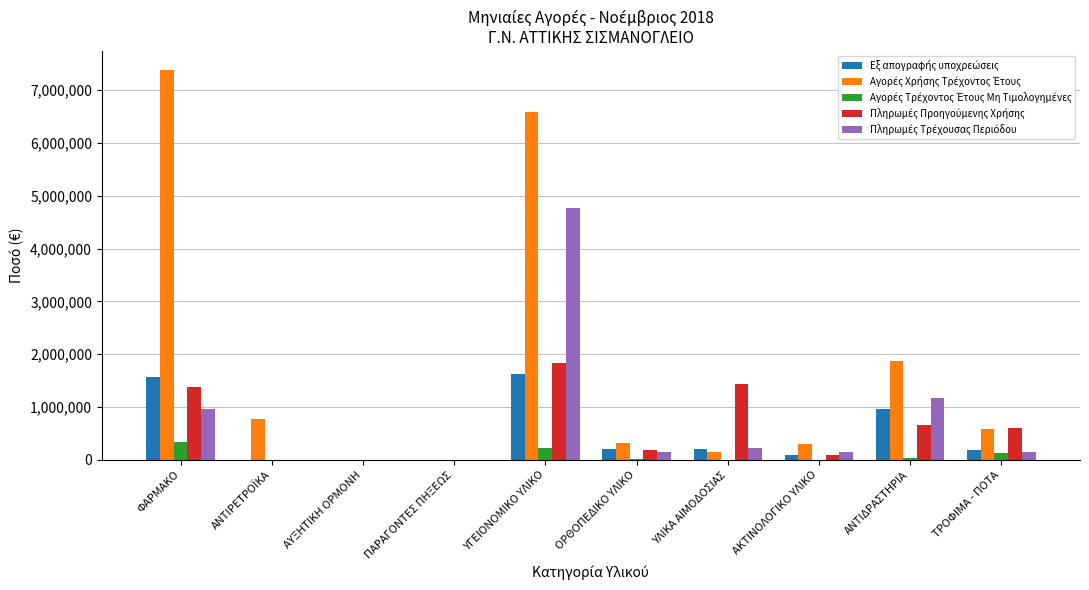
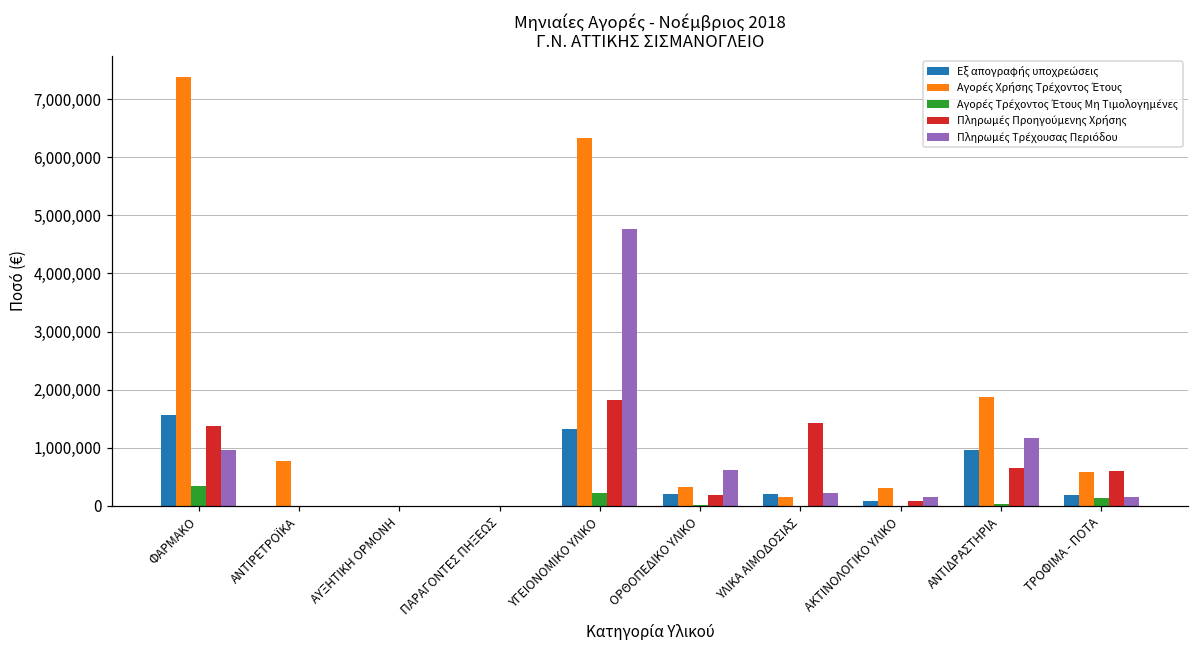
  {
    "Εξ απογραφής υποχρεώσεις": {
      "ΦΑΡΜΑΚΟ": "1,600,000",
      "ΑΝΤΙΡΕΤΡΟΪΚΑ": "0",
      "ΑΥΞΗΤΙΚΗ ΟΡΜΟΝΗ": "0",
      "ΠΑΡΑΓΟΝΤΕΣ ΠΗΞΕΩΣ": "0",
-     "ΥΓΕΙΟΝΟΜΙΚΟ ΥΛΙΚΟ": "1,600,000",
+     "ΥΓΕΙΟΝΟΜΙΚΟ ΥΛΙΚΟ": "1,300,000",
      "ΟΡΘΟΠΕΔΙΚΟ ΥΛΙΚΟ": "200,000",
      "ΥΛΙΚΑ ΑΙΜΟΔΟΣΙΑΣ": "200,000",
      "ΑΚΤΙΝΟΛΟΓΙΚΟ ΥΛΙΚΟ": "100,000",
      "ΑΝΤΙΔΡΑΣΤΗΡΙΑ": "1,000,000",
      "ΤΡΟΦΙΜΑ - ΠΟΤΑ": "200,000"
    },
    "Αγορές Χρήσης Τρέχοντος Έτους": {
      "ΦΑΡΜΑΚΟ": "7,400,000",
      "ΑΝΤΙΡΕΤΡΟΪΚΑ": "800,000",
      "ΑΥΞΗΤΙΚΗ ΟΡΜΟΝΗ": "0",
-     "ΥΓΕΙΟΝΟΜΙΚΟ ΥΛΙΚΟ": "6,600,000",
+     "ΥΓΕΙΟΝΟΜΙΚΟ ΥΛΙΚΟ": "6,300,000",
      "ΟΡΘΟΠΕΔΙΚΟ ΥΛΙΚΟ": "300,000",
      "ΥΛΙΚΑ ΑΙΜΟΔΟΣΙΑΣ": "100,000",
      "ΑΚΤΙΝΟΛΟΓΙΚΟ ΥΛΙΚΟ": "300,000",
      "ΑΝΤΙΔΡΑΣΤΗΡΙΑ": "1,900,000",
      "ΤΡΟΦΙΜΑ - ΠΟΤΑ": "600,000"
    },
    "Αγορές Τρέχοντος Έτους Μη Τιμολογημένες": {
      "ΦΑΡΜΑΚΟ": "300,000",
      "ΑΝΤΙΡΕΤΡΟΪΚΑ": "0",
      "ΑΥΞΗΤΙΚΗ ΟΡΜΟΝΗ": "0",
      "ΠΑΡΑΓΟΝΤΕΣ ΠΗΞΕΩΣ": "0",
      "ΥΓΕΙΟΝΟΜΙΚΟ ΥΛΙΚΟ": "200,000",
      "ΑΚΤΙΝΟΛΟΓΙΚΟ ΥΛΙΚΟ": "0",
      "ΤΡΟΦΙΜΑ - ΠΟΤΑ": "100,000"
    },
    "Πληρωμές Προηγούμενης Χρήσης": {
      "ΦΑΡΜΑΚΟ": "1,400,000",
      "ΑΝΤΙΡΕΤΡΟΪΚΑ": "0",
      "ΑΥΞΗΤΙΚΗ ΟΡΜΟΝΗ": "0",
      "ΠΑΡΑΓΟΝΤΕΣ ΠΗΞΕΩΣ": "0",
      "ΥΓΕΙΟΝΟΜΙΚΟ ΥΛΙΚΟ": "1,800,000",
      "ΟΡΘΟΠΕΔΙΚΟ ΥΛΙΚΟ": "200,000",
      "ΥΛΙΚΑ ΑΙΜΟΔΟΣΙΑΣ": "1,400,000",
      "ΑΚΤΙΝΟΛΟΓΙΚΟ ΥΛΙΚΟ": "100,000",
      "ΑΝΤΙΔΡΑΣΤΗΡΙΑ": "700,000",
      "ΤΡΟΦΙΜΑ - ΠΟΤΑ": "600,000"
    },
    "Πληρωμές Τρέχουσας Περιόδου": {
      "ΦΑΡΜΑΚΟ": "1,000,000",
      "ΑΝΤΙΡΕΤΡΟΪΚΑ": "0",
      "ΑΥΞΗΤΙΚΗ ΟΡΜΟΝΗ": "0",
      "ΠΑΡΑΓΟΝΤΕΣ ΠΗΞΕΩΣ": "0",
      "ΥΓΕΙΟΝΟΜΙΚΟ ΥΛΙΚΟ": "4,800,000",
-     "ΟΡΘΟΠΕΔΙΚΟ ΥΛΙΚΟ": "200,000",
+     "ΟΡΘΟΠΕΔΙΚΟ ΥΛΙΚΟ": "600,000",
      "ΥΛΙΚΑ ΑΙΜΟΔΟΣΙΑΣ": "200,000",
      "ΑΚΤΙΝΟΛΟΓΙΚΟ ΥΛΙΚΟ": "200,000",
      "ΑΝΤΙΔΡΑΣΤΗΡΙΑ": "1,200,000",
      "ΤΡΟΦΙΜΑ - ΠΟΤΑ": "200,000"
    }
  }
